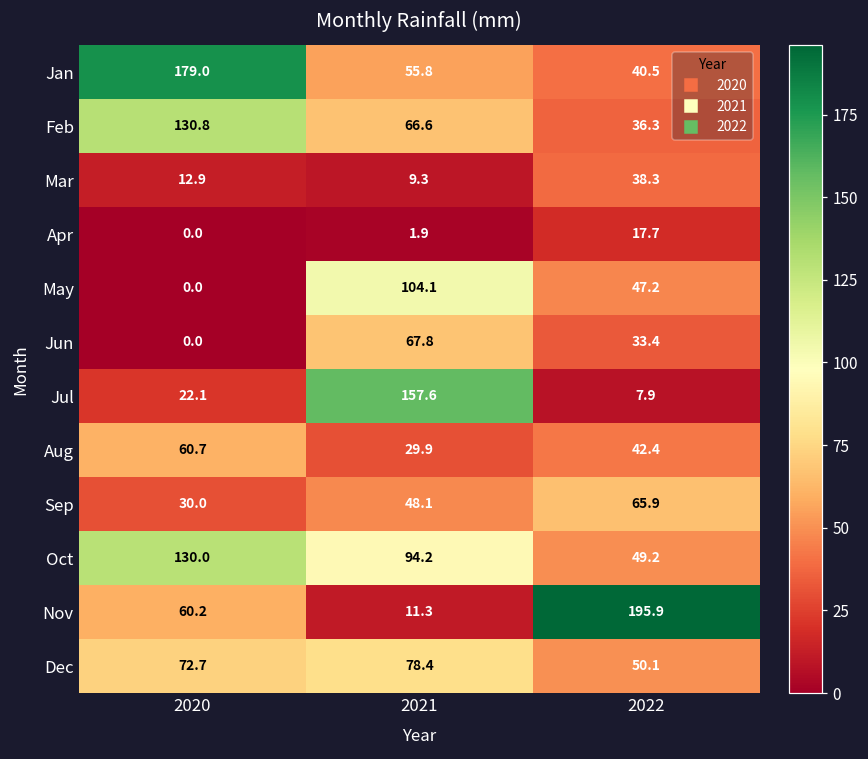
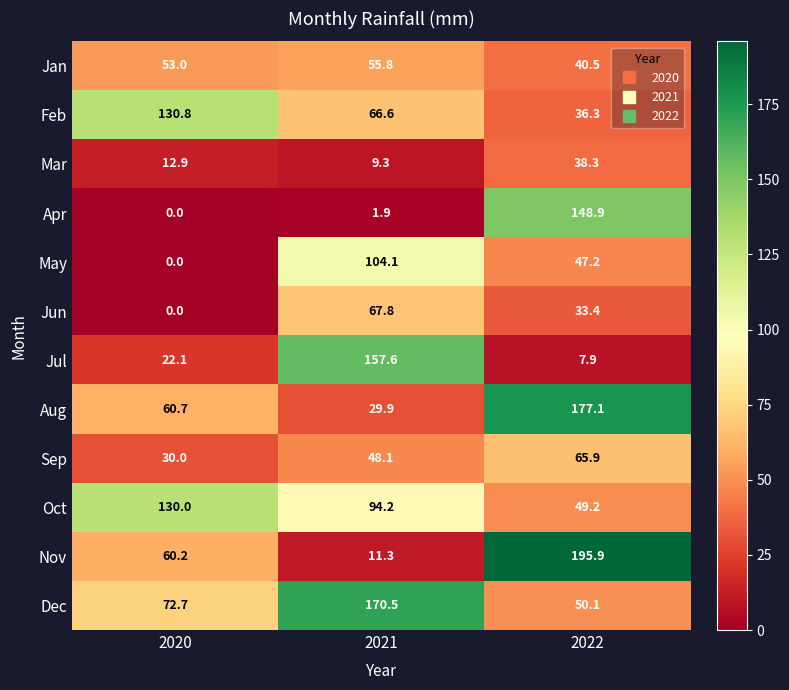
  {
    "Jan": {
-     "2020": 179.0,
+     "2020": 53.0,
      "2021": 55.8,
      "2022": 40.5
    },
    "Feb": {
      "2020": 130.8,
      "2021": 66.6,
      "2022": 36.3
    },
    "Mar": {
      "2020": 12.9,
      "2021": 9.3,
      "2022": 38.3
    },
    "Apr": {
      "2020": 0.0,
      "2021": 1.9,
-     "2022": 17.7
+     "2022": 148.9
    },
    "May": {
      "2020": 0.0,
      "2021": 104.1,
      "2022": 47.2
    },
    "Jun": {
      "2020": 0.0,
      "2021": 67.8,
      "2022": 33.4
    },
    "Jul": {
      "2020": 22.1,
      "2021": 157.6,
      "2022": 7.9
    },
    "Aug": {
      "2020": 60.7,
      "2021": 29.9,
-     "2022": 42.4
+     "2022": 177.1
    },
    "Sep": {
      "2020": 30.0,
      "2021": 48.1,
      "2022": 65.9
    },
    "Oct": {
      "2020": 130.0,
      "2021": 94.2,
      "2022": 49.2
    },
    "Nov": {
      "2020": 60.2,
      "2021": 11.3,
      "2022": 195.9
    },
    "Dec": {
      "2020": 72.7,
-     "2021": 78.4,
+     "2021": 170.5,
      "2022": 50.1
    }
  }
